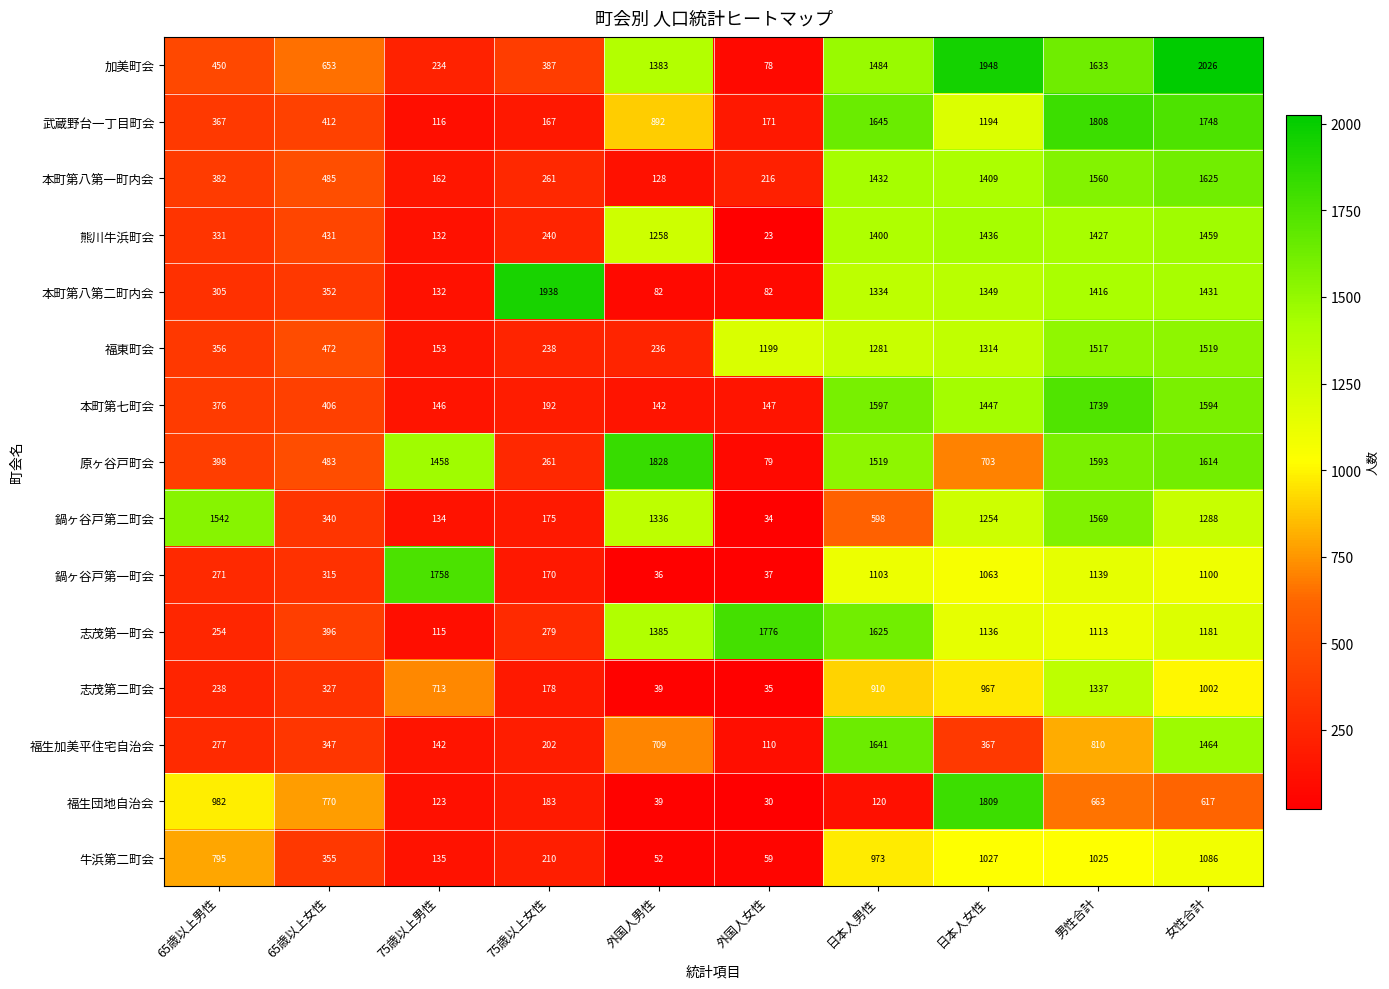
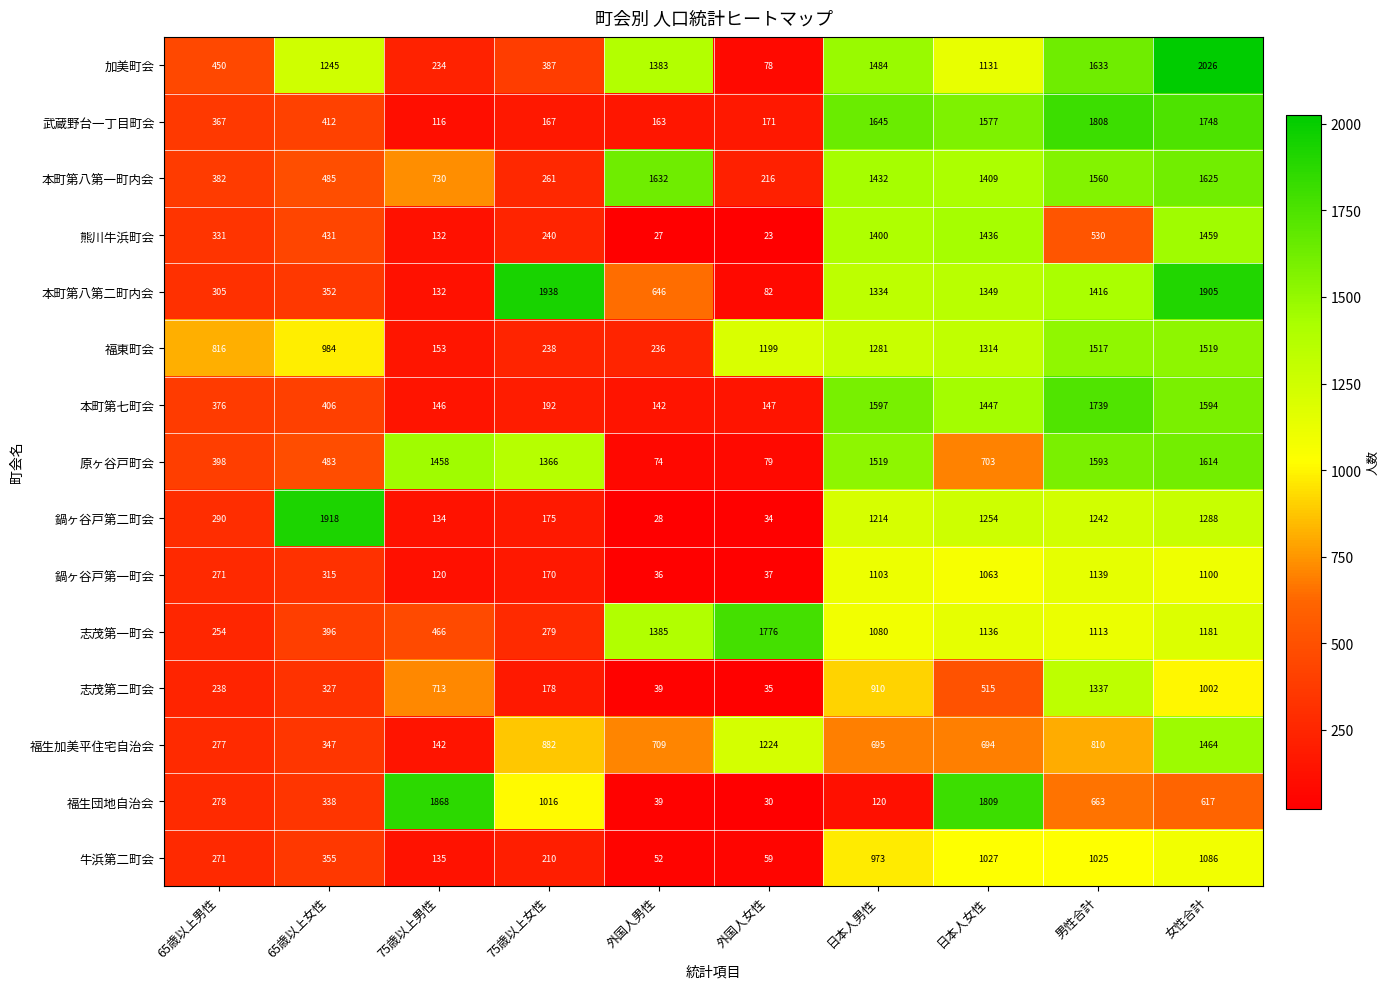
  {
    "加美町会": {
      "65歳以上男性": 450,
-     "65歳以上女性": 653,
+     "65歳以上女性": 1245,
      "75歳以上男性": 234,
      "75歳以上女性": 387,
      "外国人男性": 1383,
      "外国人女性": 78,
      "日本人男性": 1484,
-     "日本人女性": 1948,
+     "日本人女性": 1131,
      "男性合計": 1633,
      "女性合計": 2026
    },
    "武蔵野台一丁目町会": {
      "65歳以上男性": 367,
      "65歳以上女性": 412,
      "75歳以上男性": 116,
      "75歳以上女性": 167,
-     "外国人男性": 892,
+     "外国人男性": 163,
      "外国人女性": 171,
      "日本人男性": 1645,
-     "日本人女性": 1194,
+     "日本人女性": 1577,
      "男性合計": 1808,
      "女性合計": 1748
    },
    "本町第八第一町内会": {
      "65歳以上男性": 382,
      "65歳以上女性": 485,
-     "75歳以上男性": 162,
+     "75歳以上男性": 730,
      "75歳以上女性": 261,
-     "外国人男性": 128,
+     "外国人男性": 1632,
      "外国人女性": 216,
      "日本人男性": 1432,
      "日本人女性": 1409,
      "男性合計": 1560,
      "女性合計": 1625
    },
    "熊川牛浜町会": {
      "65歳以上男性": 331,
      "65歳以上女性": 431,
      "75歳以上男性": 132,
      "75歳以上女性": 240,
-     "外国人男性": 1258,
+     "外国人男性": 27,
      "外国人女性": 23,
      "日本人男性": 1400,
      "日本人女性": 1436,
-     "男性合計": 1427,
+     "男性合計": 530,
      "女性合計": 1459
    },
    "本町第八第二町内会": {
      "65歳以上男性": 305,
      "65歳以上女性": 352,
      "75歳以上男性": 132,
      "75歳以上女性": 1938,
-     "外国人男性": 82,
+     "外国人男性": 646,
      "外国人女性": 82,
      "日本人男性": 1334,
      "日本人女性": 1349,
      "男性合計": 1416,
-     "女性合計": 1431
+     "女性合計": 1905
    },
    "福東町会": {
-     "65歳以上男性": 356,
-     "65歳以上女性": 472,
+     "65歳以上男性": 816,
+     "65歳以上女性": 984,
      "75歳以上男性": 153,
      "75歳以上女性": 238,
      "外国人男性": 236,
      "外国人女性": 1199,
      "日本人男性": 1281,
      "日本人女性": 1314,
      "男性合計": 1517,
      "女性合計": 1519
    },
    "本町第七町会": {
      "65歳以上男性": 376,
      "65歳以上女性": 406,
      "75歳以上男性": 146,
      "75歳以上女性": 192,
      "外国人男性": 142,
      "外国人女性": 147,
      "日本人男性": 1597,
      "日本人女性": 1447,
      "男性合計": 1739,
      "女性合計": 1594
    },
    "原ヶ谷戸町会": {
      "65歳以上男性": 398,
      "65歳以上女性": 483,
      "75歳以上男性": 1458,
-     "75歳以上女性": 261,
-     "外国人男性": 1828,
+     "75歳以上女性": 1366,
+     "外国人男性": 74,
      "外国人女性": 79,
      "日本人男性": 1519,
      "日本人女性": 703,
      "男性合計": 1593,
      "女性合計": 1614
    },
    "鍋ヶ谷戸第二町会": {
-     "65歳以上男性": 1542,
-     "65歳以上女性": 340,
+     "65歳以上男性": 290,
+     "65歳以上女性": 1918,
      "75歳以上男性": 134,
      "75歳以上女性": 175,
-     "外国人男性": 1336,
+     "外国人男性": 28,
      "外国人女性": 34,
-     "日本人男性": 598,
+     "日本人男性": 1214,
      "日本人女性": 1254,
-     "男性合計": 1569,
+     "男性合計": 1242,
      "女性合計": 1288
    },
    "鍋ヶ谷戸第一町会": {
      "65歳以上男性": 271,
      "65歳以上女性": 315,
-     "75歳以上男性": 1758,
+     "75歳以上男性": 120,
      "75歳以上女性": 170,
      "外国人男性": 36,
      "外国人女性": 37,
      "日本人男性": 1103,
      "日本人女性": 1063,
      "男性合計": 1139,
      "女性合計": 1100
    },
    "志茂第一町会": {
      "65歳以上男性": 254,
      "65歳以上女性": 396,
-     "75歳以上男性": 115,
+     "75歳以上男性": 466,
      "75歳以上女性": 279,
      "外国人男性": 1385,
      "外国人女性": 1776,
-     "日本人男性": 1625,
+     "日本人男性": 1080,
      "日本人女性": 1136,
      "男性合計": 1113,
      "女性合計": 1181
    },
    "志茂第二町会": {
      "65歳以上男性": 238,
      "65歳以上女性": 327,
      "75歳以上男性": 713,
      "75歳以上女性": 178,
      "外国人男性": 39,
      "外国人女性": 35,
      "日本人男性": 910,
-     "日本人女性": 967,
+     "日本人女性": 515,
      "男性合計": 1337,
      "女性合計": 1002
    },
    "福生加美平住宅自治会": {
      "65歳以上男性": 277,
      "65歳以上女性": 347,
      "75歳以上男性": 142,
-     "75歳以上女性": 202,
+     "75歳以上女性": 882,
      "外国人男性": 709,
-     "外国人女性": 110,
-     "日本人男性": 1641,
-     "日本人女性": 367,
+     "外国人女性": 1224,
+     "日本人男性": 695,
+     "日本人女性": 694,
      "男性合計": 810,
      "女性合計": 1464
    },
    "福生団地自治会": {
-     "65歳以上男性": 982,
-     "65歳以上女性": 770,
-     "75歳以上男性": 123,
-     "75歳以上女性": 183,
+     "65歳以上男性": 278,
+     "65歳以上女性": 338,
+     "75歳以上男性": 1868,
+     "75歳以上女性": 1016,
      "外国人男性": 39,
      "外国人女性": 30,
      "日本人男性": 120,
      "日本人女性": 1809,
      "男性合計": 663,
      "女性合計": 617
    },
    "牛浜第二町会": {
-     "65歳以上男性": 795,
+     "65歳以上男性": 271,
      "65歳以上女性": 355,
      "75歳以上男性": 135,
      "75歳以上女性": 210,
      "外国人男性": 52,
      "外国人女性": 59,
      "日本人男性": 973,
      "日本人女性": 1027,
      "男性合計": 1025,
      "女性合計": 1086
    }
  }
